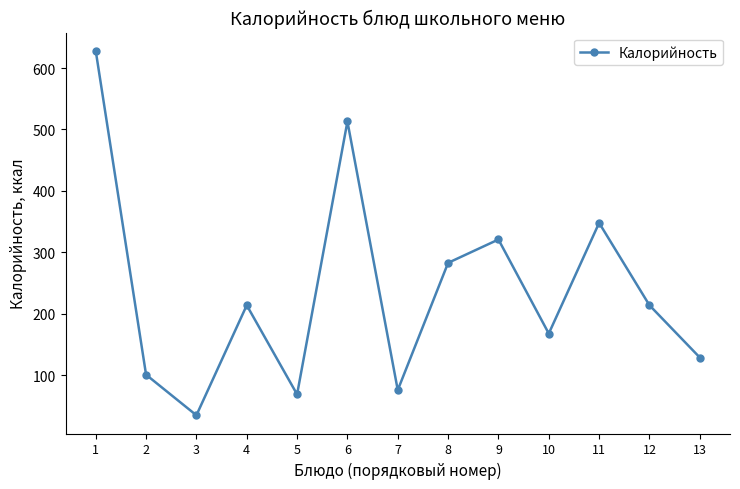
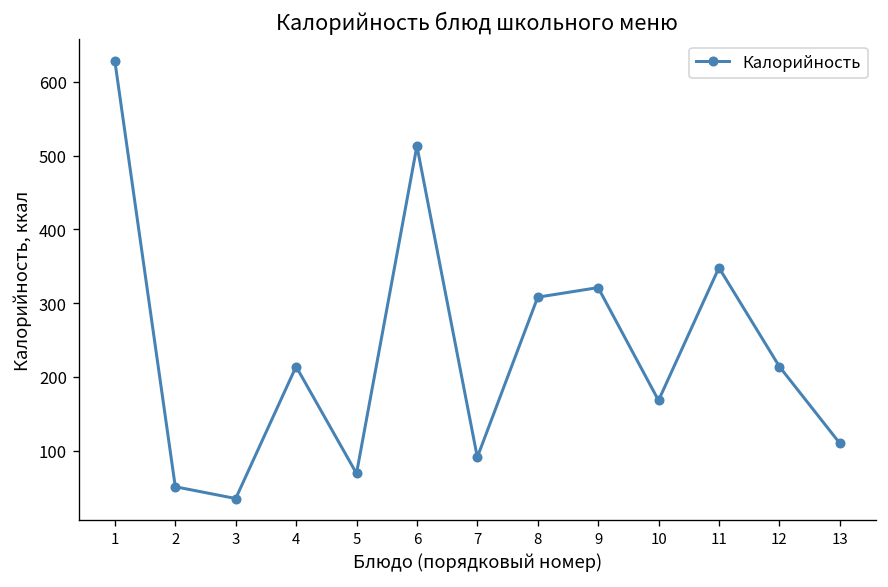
  {
    "1": 630,
-   "2": 100,
+   "2": 50,
    "3": 40,
    "4": 210,
    "5": 70,
    "6": 510,
-   "7": 80,
-   "8": 280,
+   "7": 90,
+   "8": 310,
    "9": 320,
    "10": 170,
    "11": 350,
    "12": 210,
-   "13": 130
+   "13": 110
  }
